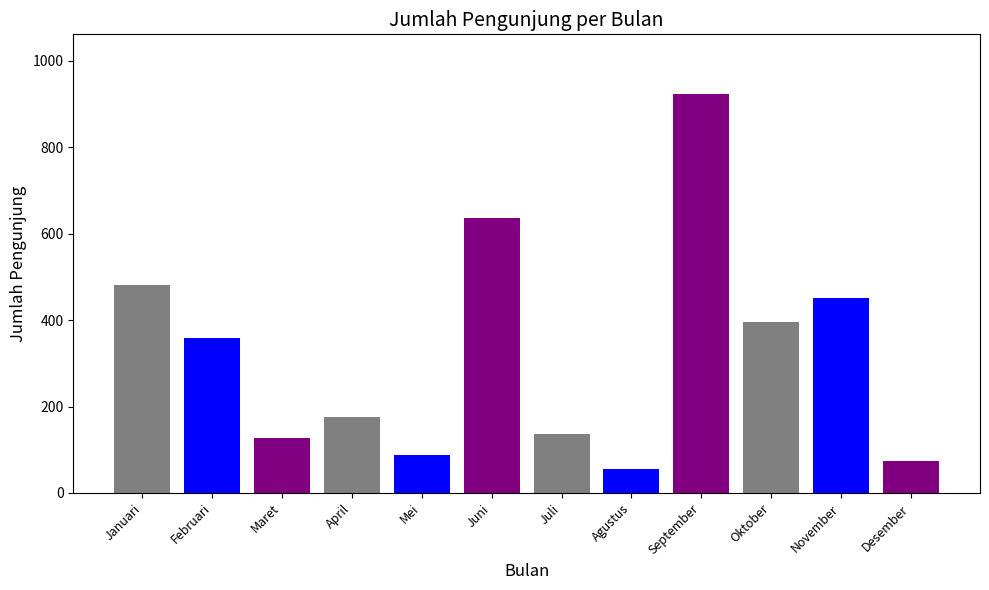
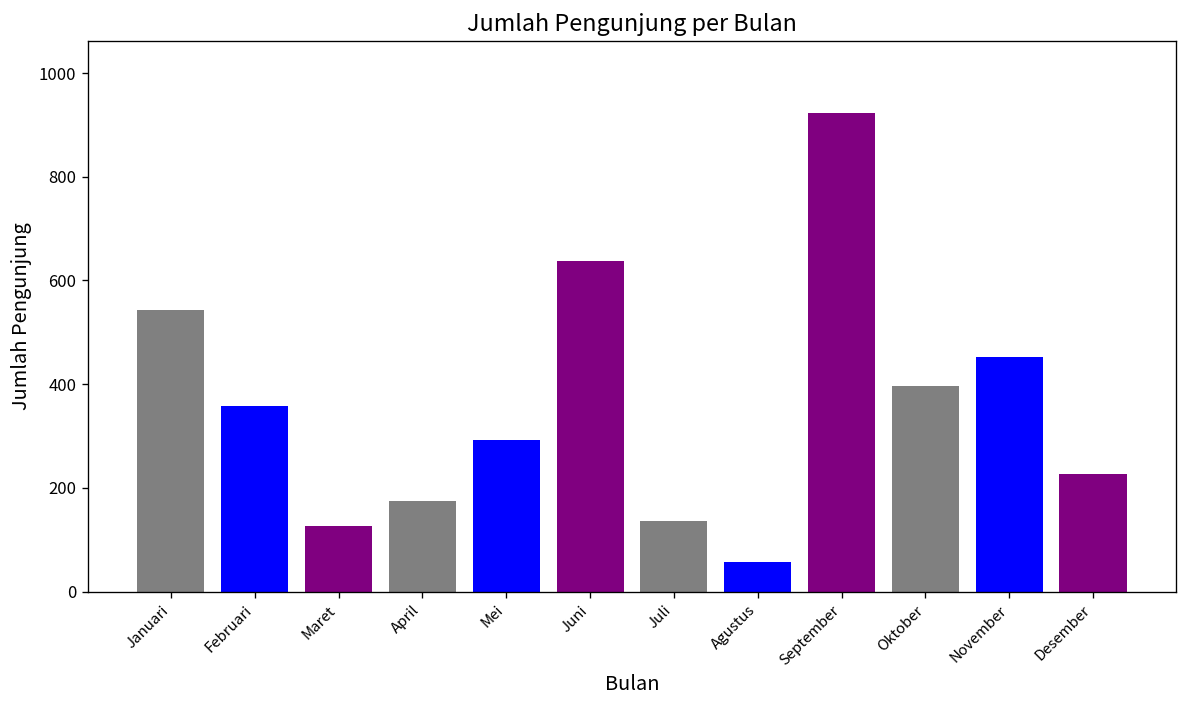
  {
-   "Januari": 480,
+   "Januari": 540,
    "Februari": 360,
    "Maret": 130,
    "April": 180,
-   "Mei": 90,
+   "Mei": 290,
    "Juni": 640,
    "Juli": 140,
    "Agustus": 60,
    "September": 920,
    "Oktober": 400,
    "November": 450,
-   "Desember": 70
+   "Desember": 230
  }
